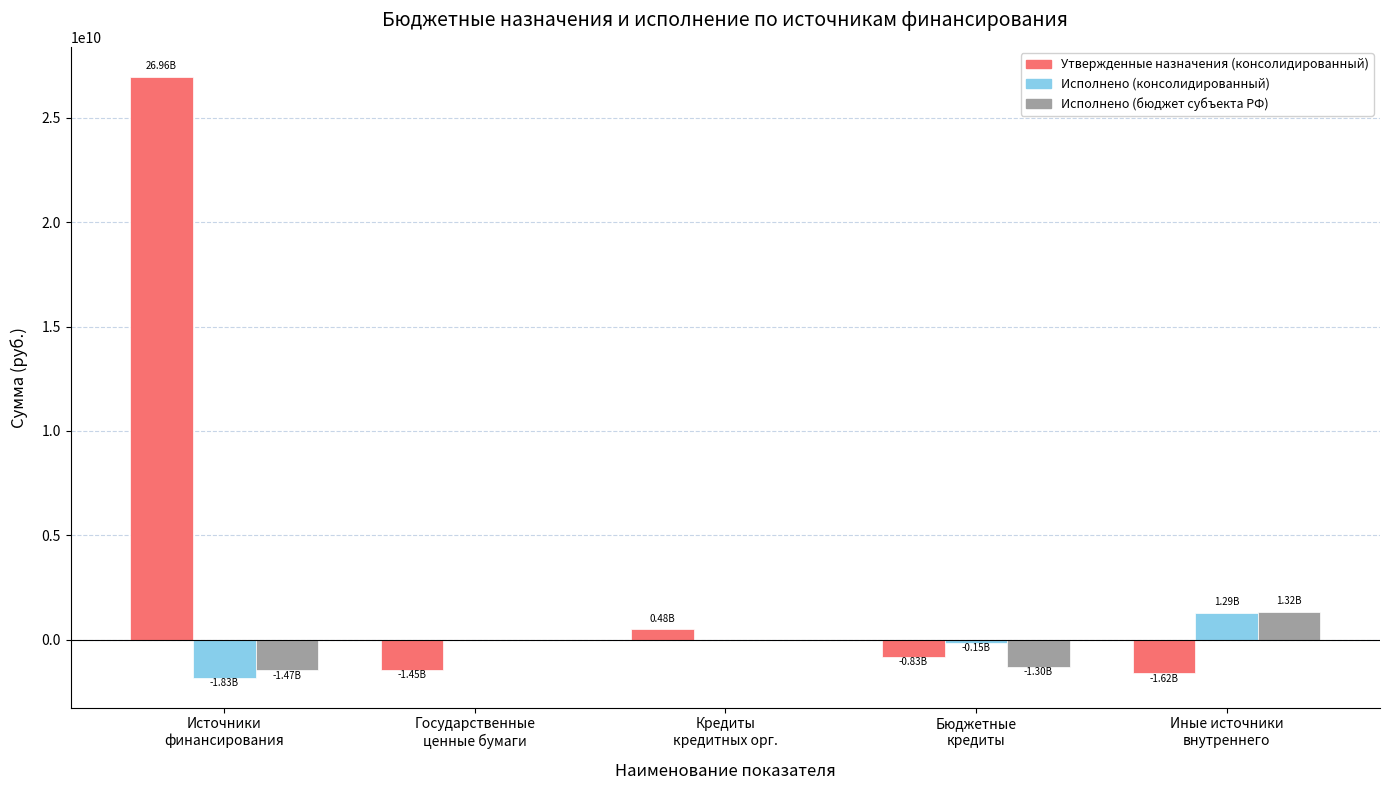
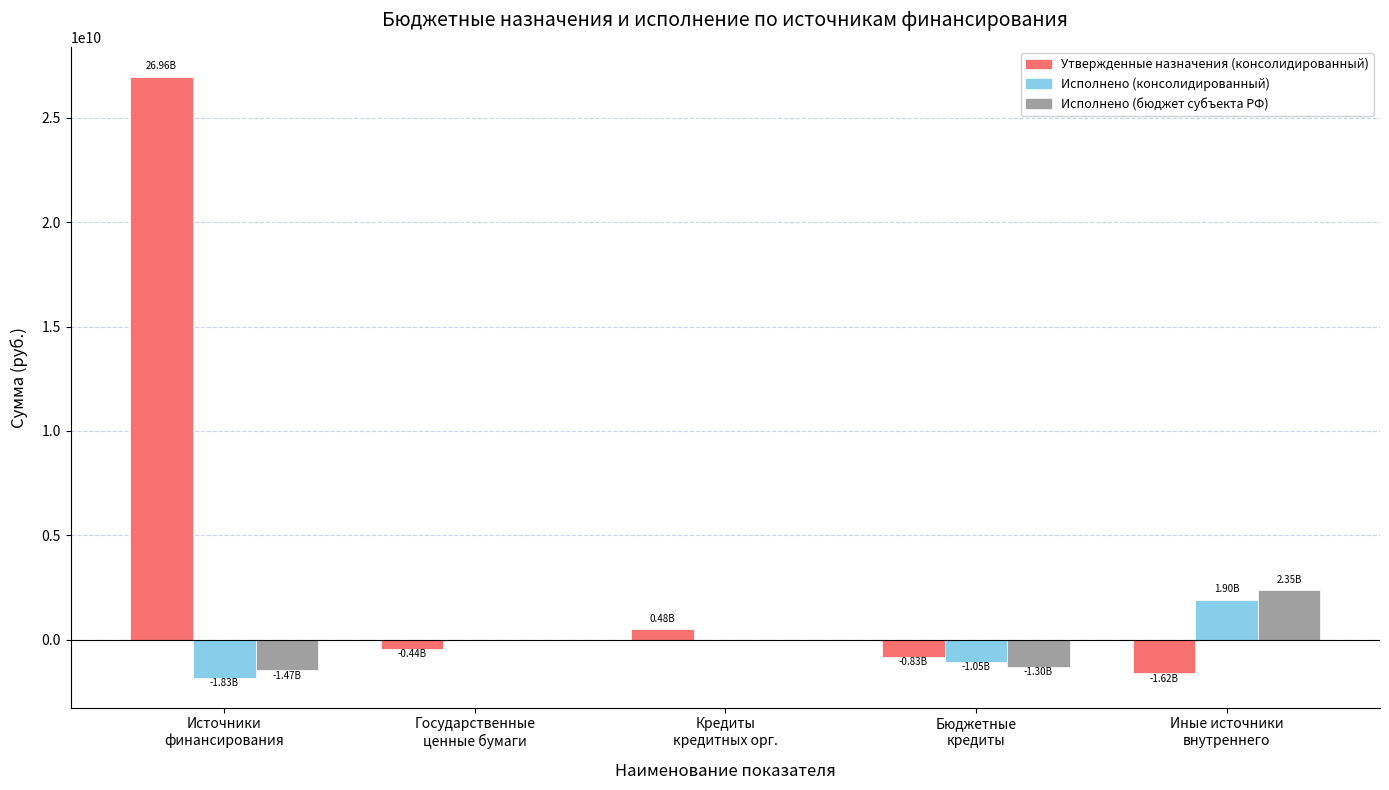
  {
    "Утвержденные назначения (консолидированный)": {
      "Источники финансирования": "26.96B",
-     "Государственные ценные бумаги": "-1.45B",
+     "Государственные ценные бумаги": "-0.44B",
      "Кредиты кредитных орг.": "0.48B",
      "Бюджетные кредиты": "-0.83B",
      "Иные источники внутреннего": "-1.62B"
    },
    "Исполнено (консолидированный)": {
      "Источники финансирования": "-1.83B",
-     "Бюджетные кредиты": "-0.15B",
-     "Иные источники внутреннего": "1.29B"
+     "Бюджетные кредиты": "-1.05B",
+     "Иные источники внутреннего": "1.90B"
    },
    "Исполнено (бюджет субъекта РФ)": {
      "Источники финансирования": "-1.47B",
      "Бюджетные кредиты": "-1.30B",
-     "Иные источники внутреннего": "1.32B"
+     "Иные источники внутреннего": "2.35B"
    }
  }
